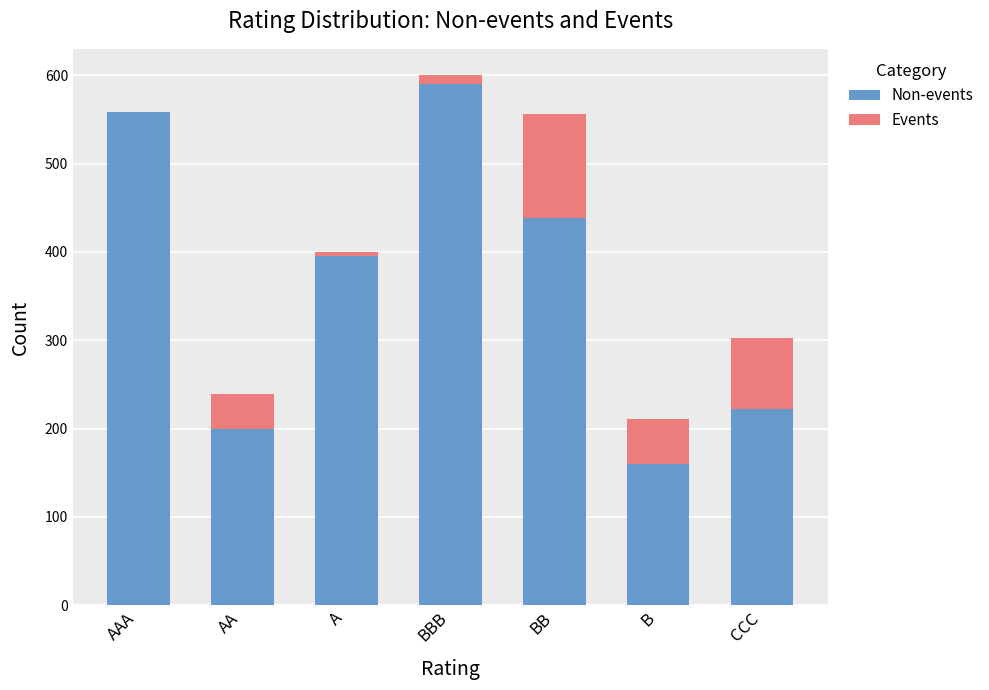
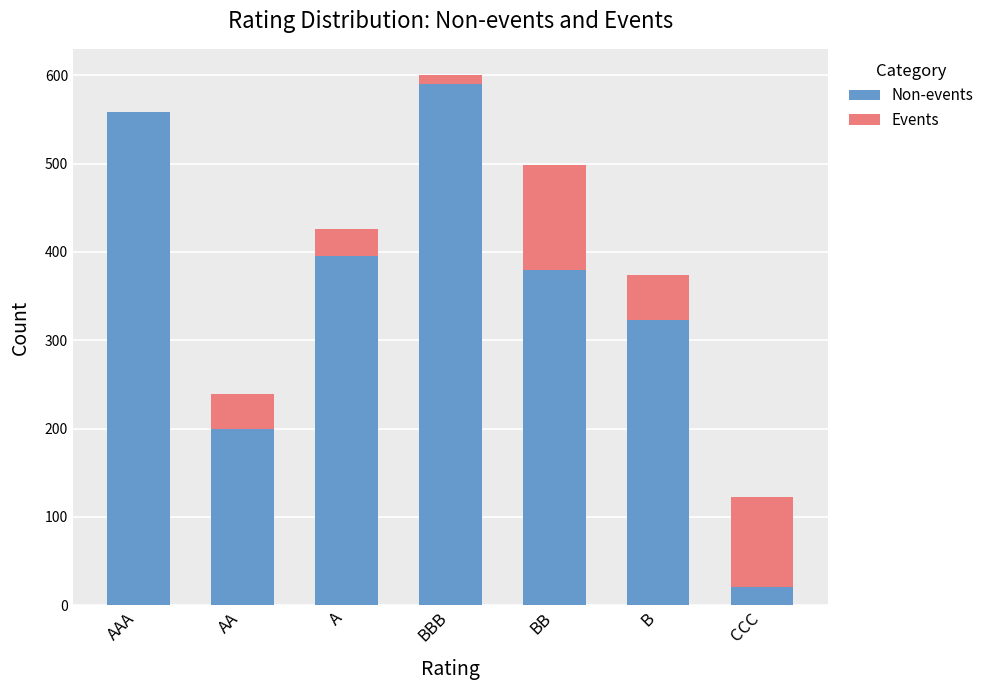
  {
    "Non-events": {
      "AAA": 560,
      "AA": 200,
      "A": 400,
      "BBB": 590,
-     "BB": 440,
-     "B": 160,
-     "CCC": 220
+     "BB": 380,
+     "B": 320,
+     "CCC": 20
    },
    "Events": {
      "AAA": 0,
      "AA": 40,
-     "A": 10,
+     "A": 30,
      "BBB": 10,
      "BB": 120,
      "B": 50,
-     "CCC": 80
+     "CCC": 100
    }
  }
